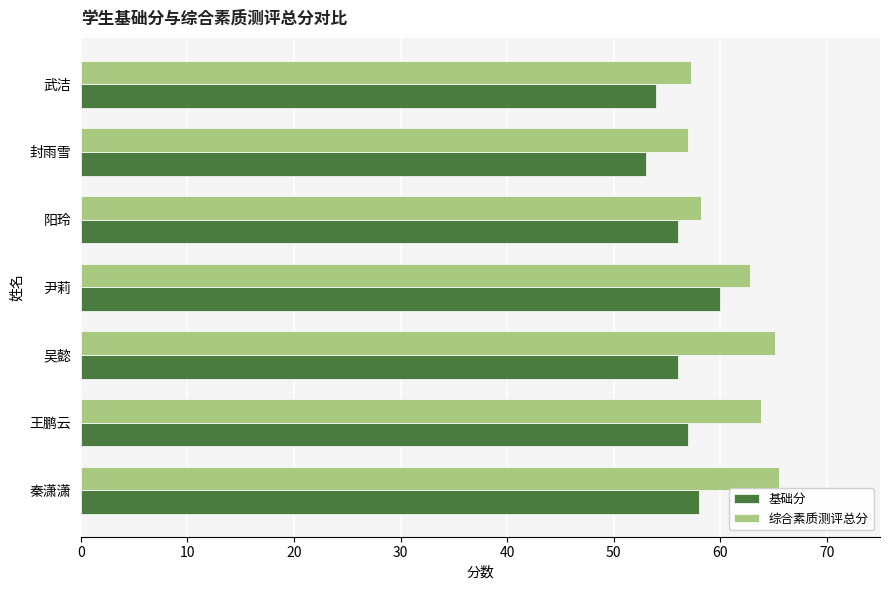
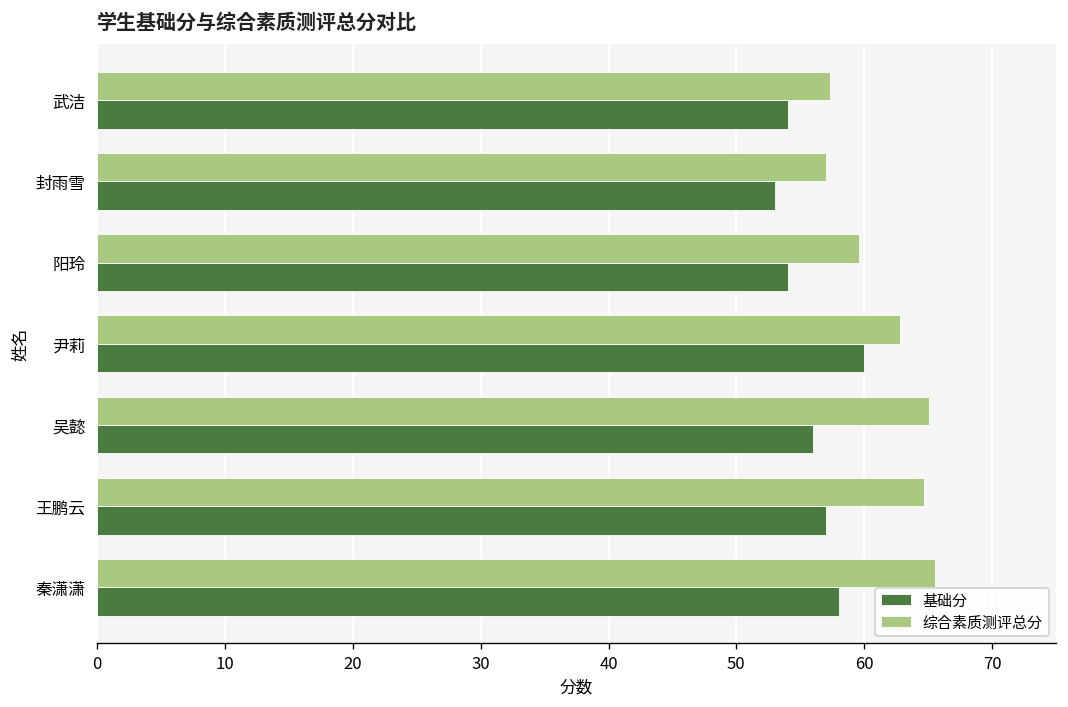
  {
    "基础分": {
      "武洁": 54,
      "封雨雪": 53,
-     "阳玲": 56,
+     "阳玲": 54,
      "尹莉": 60,
      "吴懿": 56,
      "王鹏云": 57,
      "秦潇潇": 58
    },
    "综合素质测评总分": {
      "武洁": 57.3,
      "封雨雪": 57.0,
-     "阳玲": 58.2,
+     "阳玲": 59.6,
      "尹莉": 62.8,
      "吴懿": 65.1,
-     "王鹏云": 63.8,
+     "王鹏云": 64.7,
      "秦潇潇": 65.5
    }
  }
